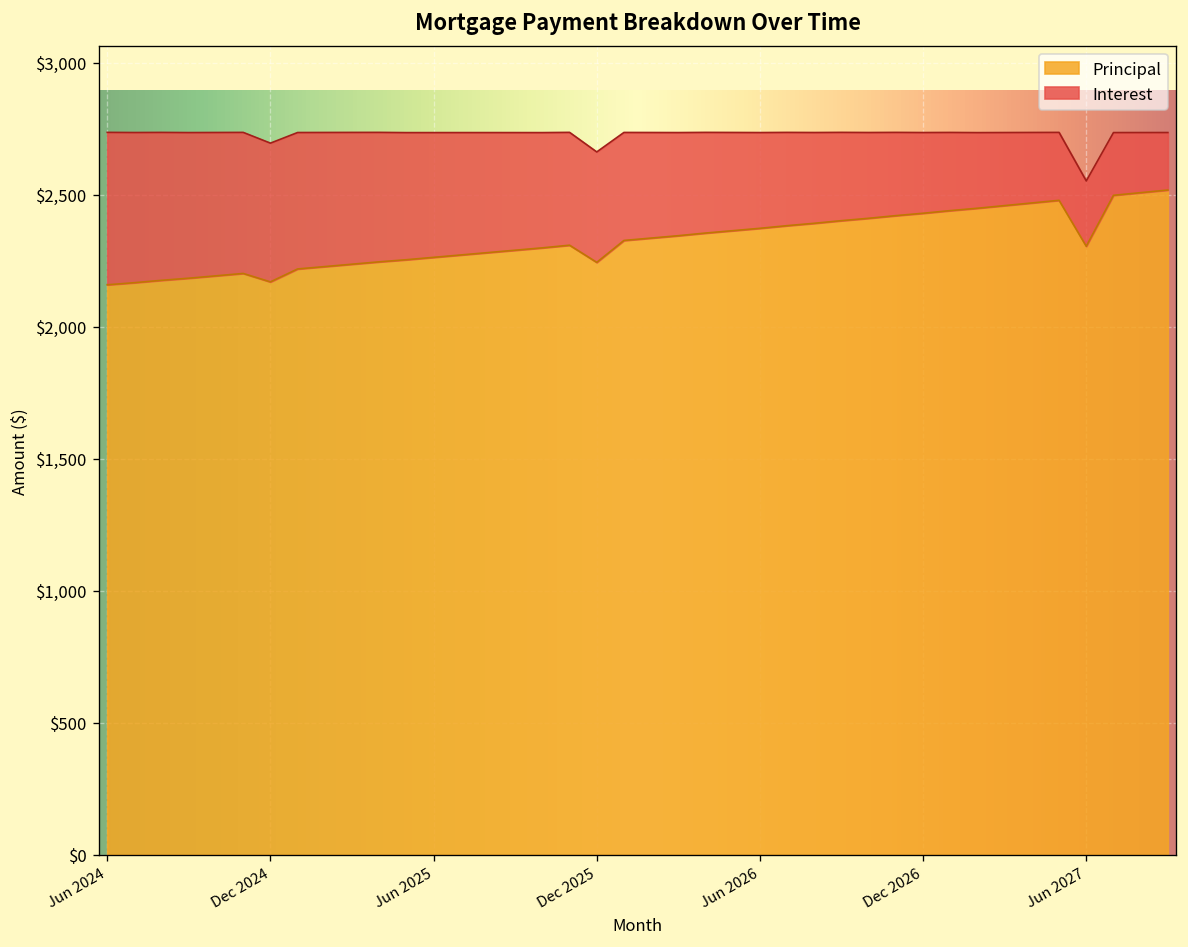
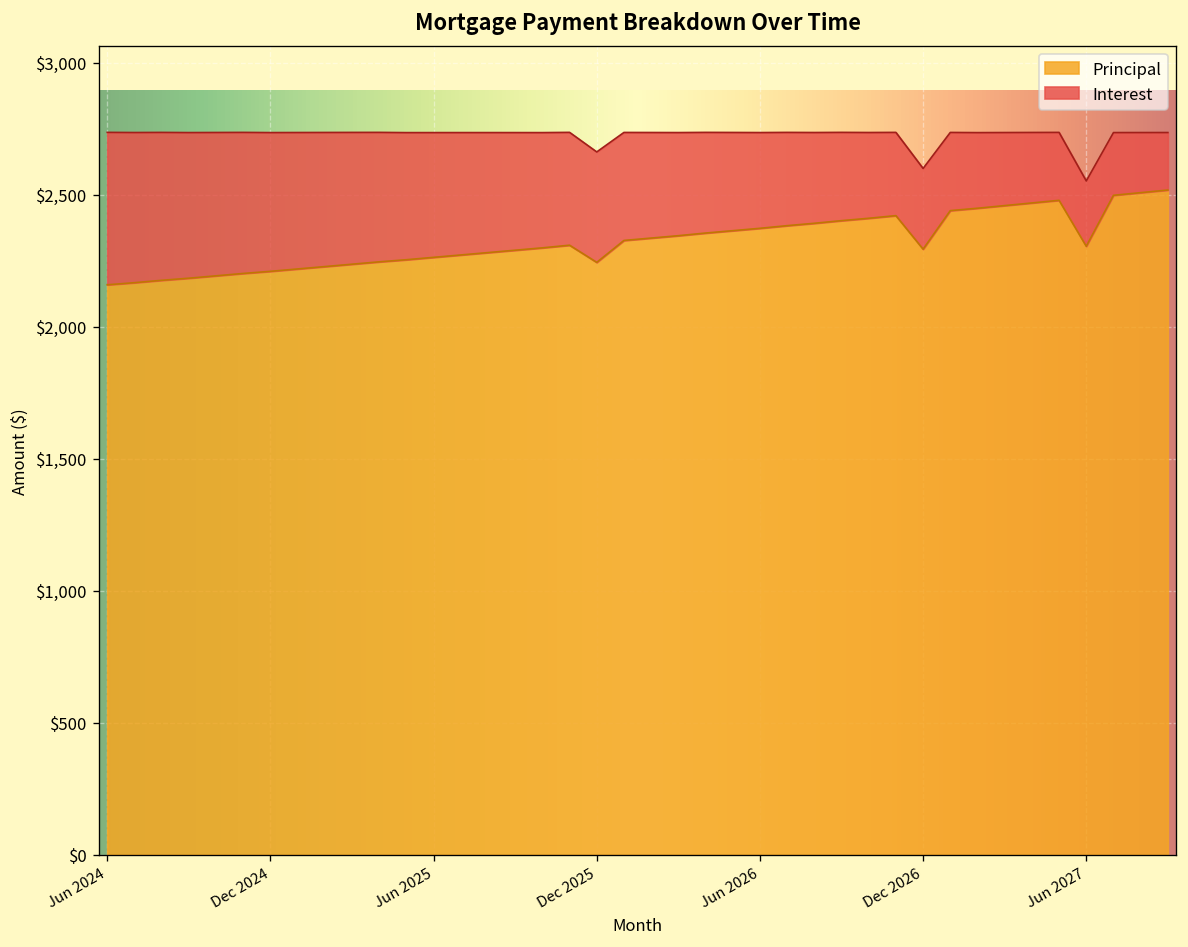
  {
    "Principal": {
      "Jun 2024": "$2,160",
-     "Dec 2024": "$2,170",
+     "Dec 2024": "$2,210",
      "Jun 2025": "$2,260",
      "Dec 2025": "$2,240",
      "Jun 2026": "$2,370",
-     "Dec 2026": "$2,430",
+     "Dec 2026": "$2,290",
      "Jun 2027": "$2,310"
    },
    "Interest": {
      "Jun 2024": "$580",
      "Dec 2024": "$530",
      "Jun 2025": "$470",
      "Dec 2025": "$420",
      "Jun 2026": "$360",
      "Dec 2026": "$310",
      "Jun 2027": "$250"
    }
  }
